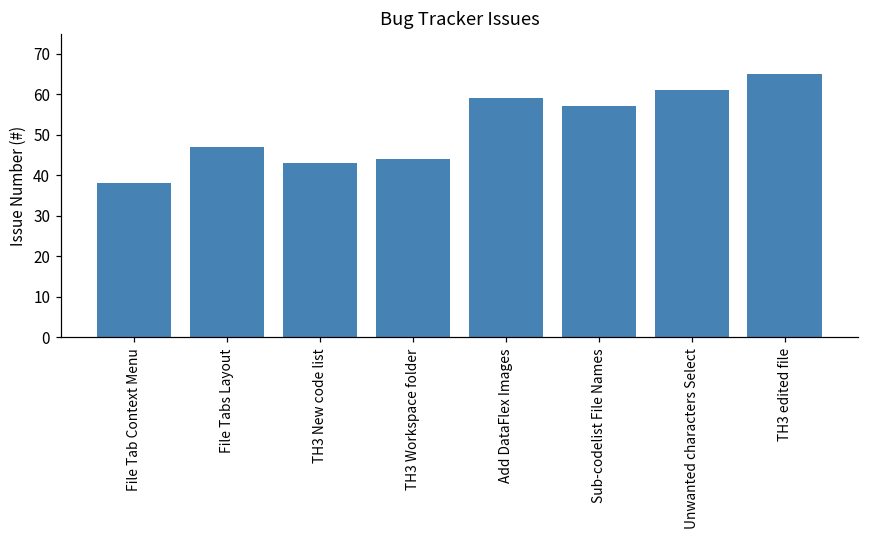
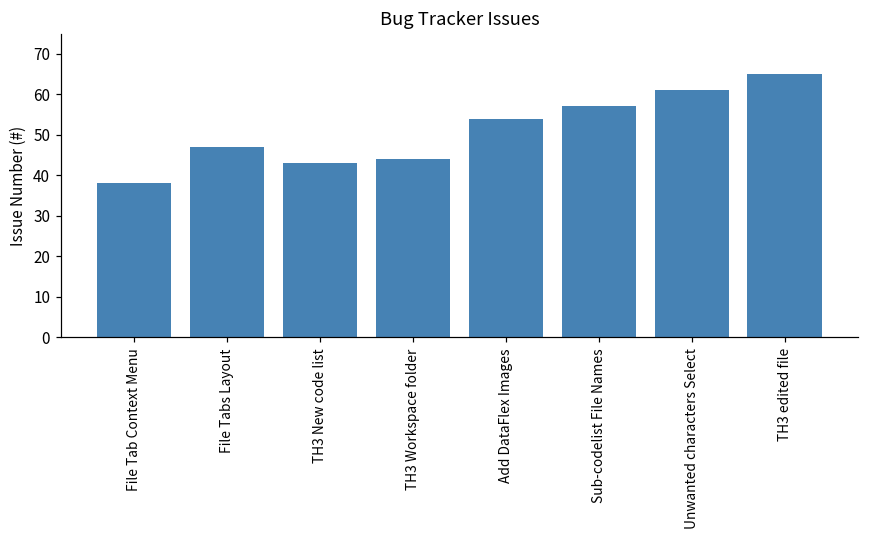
  {
    "File Tab Context Menu": 38,
    "File Tabs Layout": 47,
    "TH3 New code list": 43,
    "TH3 Workspace folder": 44,
-   "Add DataFlex Images": 59,
+   "Add DataFlex Images": 54,
    "Sub-codelist File Names": 57,
    "Unwanted characters Select": 61,
    "TH3 edited file": 65
  }
